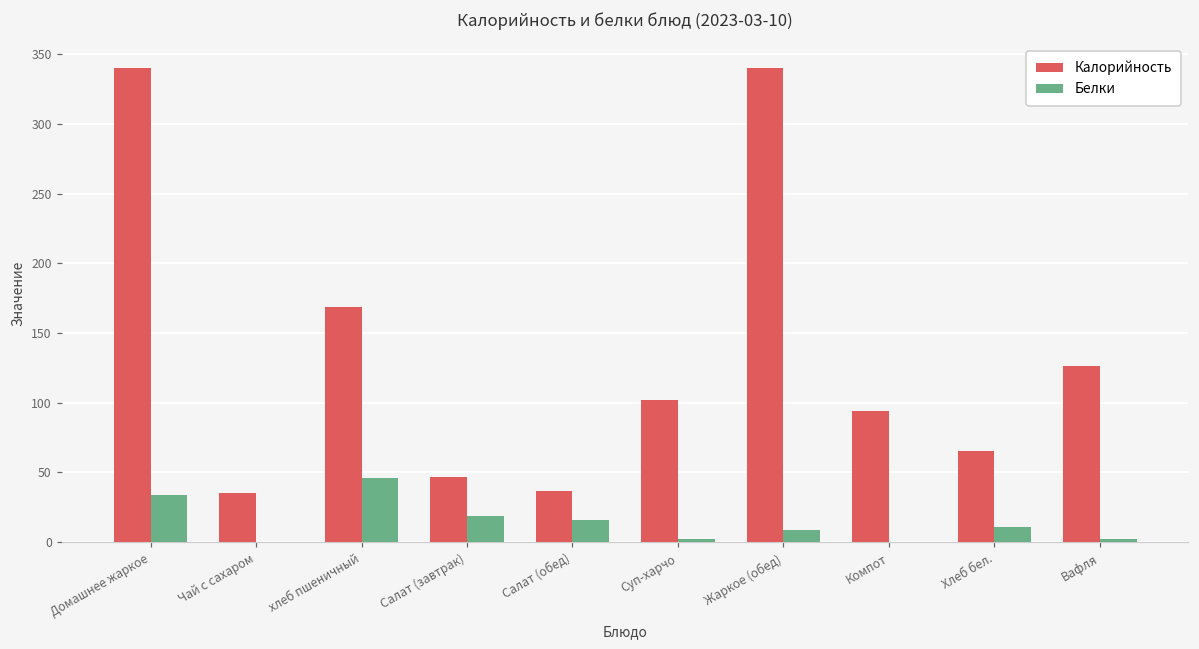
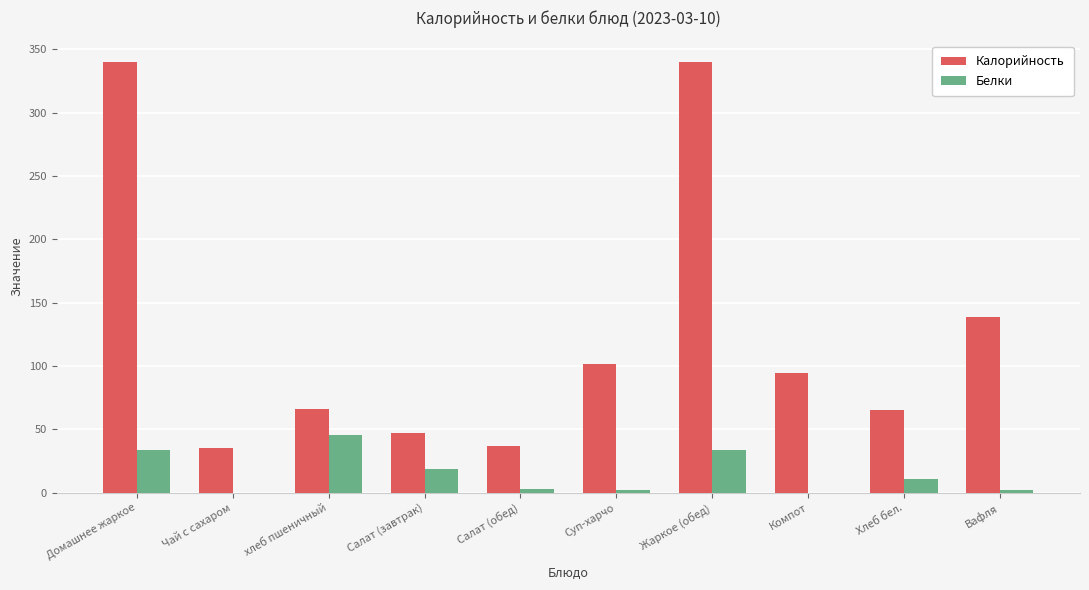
  {
    "Калорийность": {
      "Домашнее жаркое": 340,
      "Чай с сахаром": 35,
-     "хлеб пшеничный": 169,
+     "хлеб пшеничный": 66,
      "Салат (завтрак)": 47,
      "Салат (обед)": 37,
      "Суп-харчо": 102,
      "Жаркое (обед)": 340,
      "Компот": 94,
      "Хлеб бел.": 66,
-     "Вафля": 126
+     "Вафля": 139
    },
    "Белки": {
      "Домашнее жаркое": 34,
      "хлеб пшеничный": 46,
      "Салат (завтрак)": 19,
-     "Салат (обед)": 16,
+     "Салат (обед)": 3,
      "Суп-харчо": 2,
-     "Жаркое (обед)": 9,
+     "Жаркое (обед)": 34,
      "Хлеб бел.": 11,
      "Вафля": 2
    }
  }
